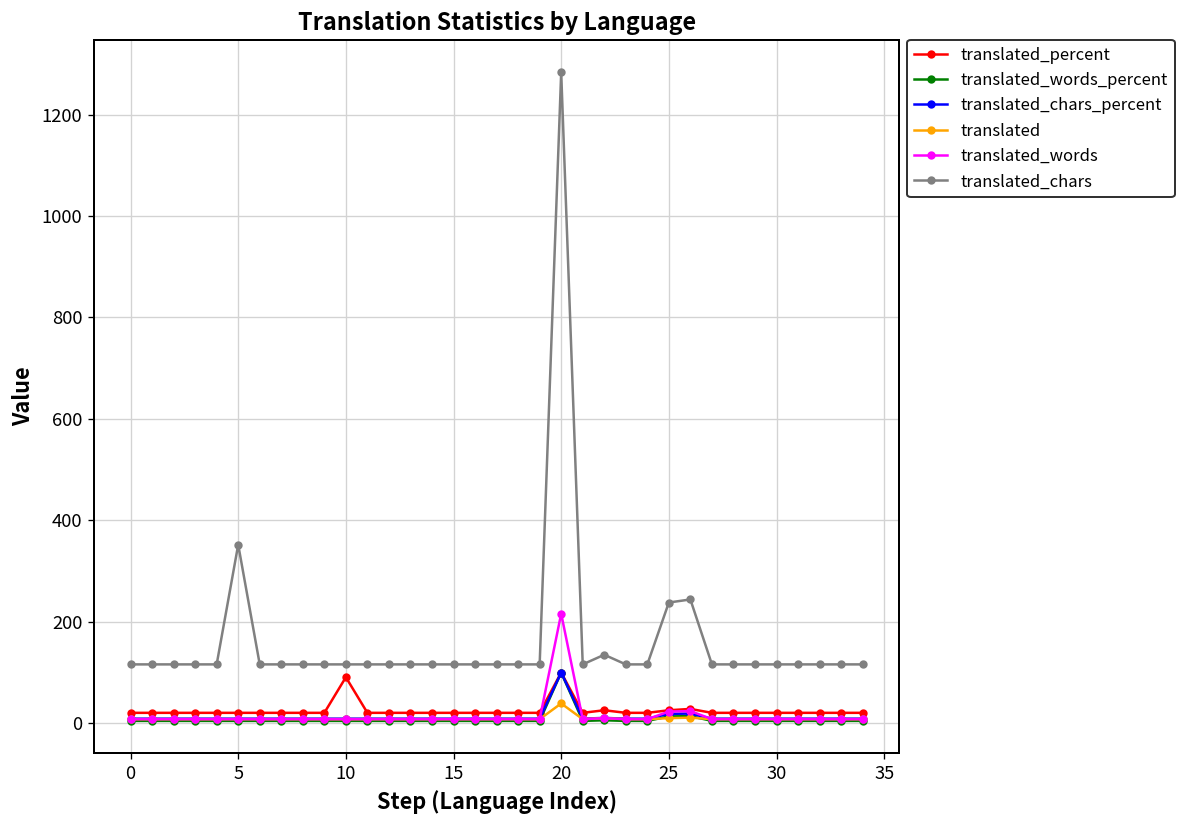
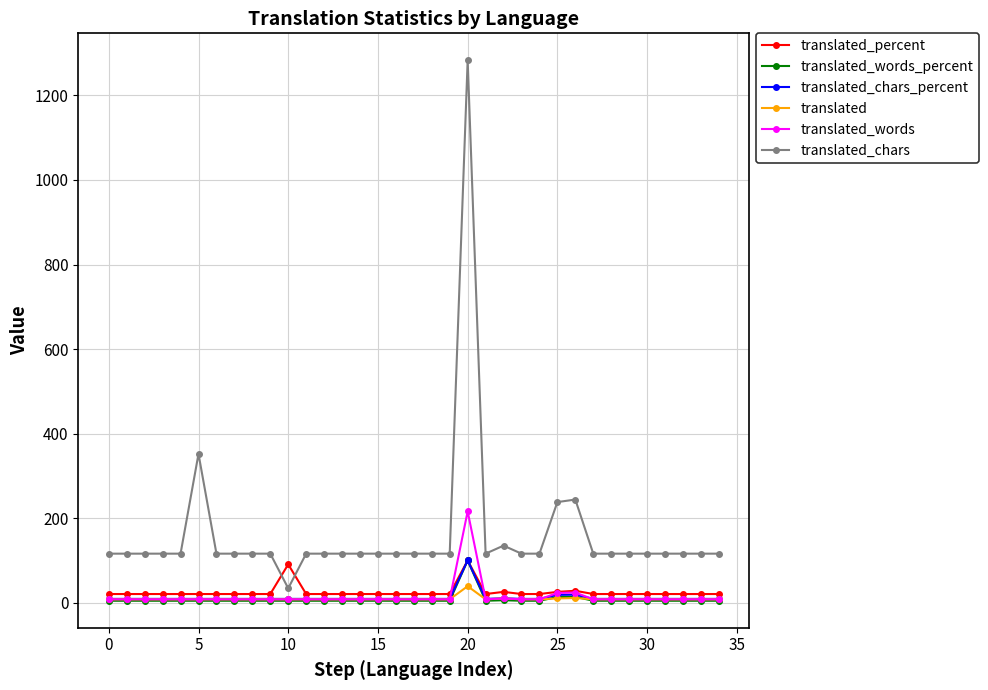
  {
    "translated_percent": {
      "0": 20,
      "5": 20,
      "10": 90,
      "15": 20,
      "30": 20
    },
    "translated": {
      "20": 40
    },
    "translated_words": {
      "20": 220
    },
    "translated_chars": {
      "0": 120,
      "5": 350,
-     "10": 120,
+     "10": 30,
      "15": 120,
      "20": 1280,
      "25": 240,
      "30": 120
    }
  }
